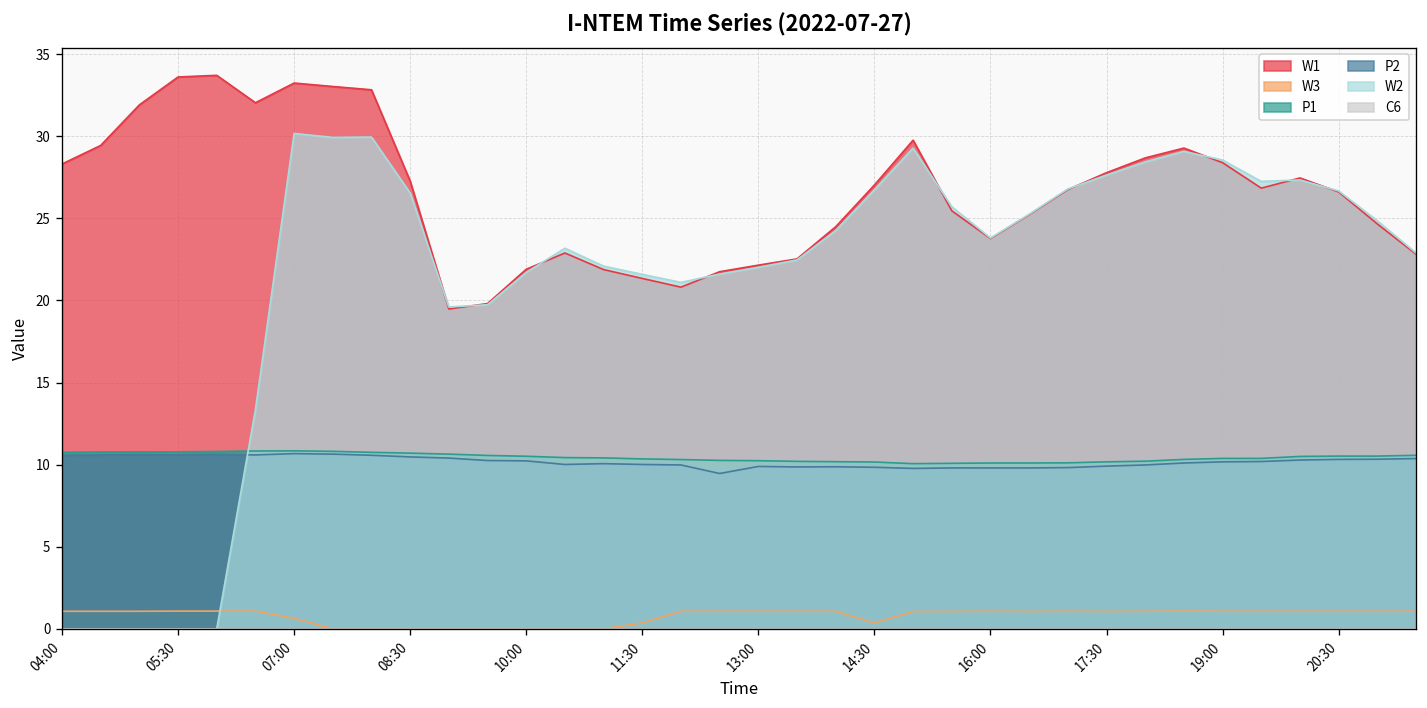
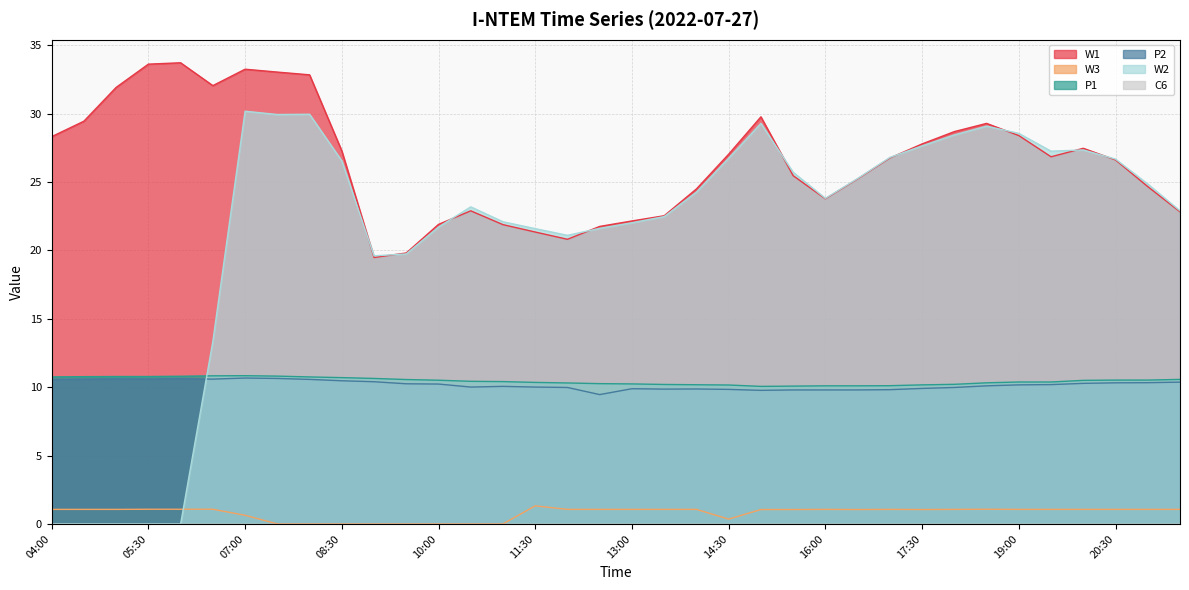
  {
    "W1": {
      "04:00": 28.3,
      "05:30": 33.6,
      "07:00": 33.2,
      "08:30": 27.3,
      "10:00": 21.9,
      "11:30": 21.3,
      "14:30": 27.0
    },
    "W3": {
      "04:00": 1.1,
      "05:30": 1.1,
      "07:00": 0.6,
-     "11:30": 0.4,
+     "11:30": 1.3,
      "13:00": 1.1,
      "14:30": 0.4,
      "16:00": 1.1,
      "17:30": 1.1,
      "19:00": 1.1,
      "20:30": 1.1
    }
  }
